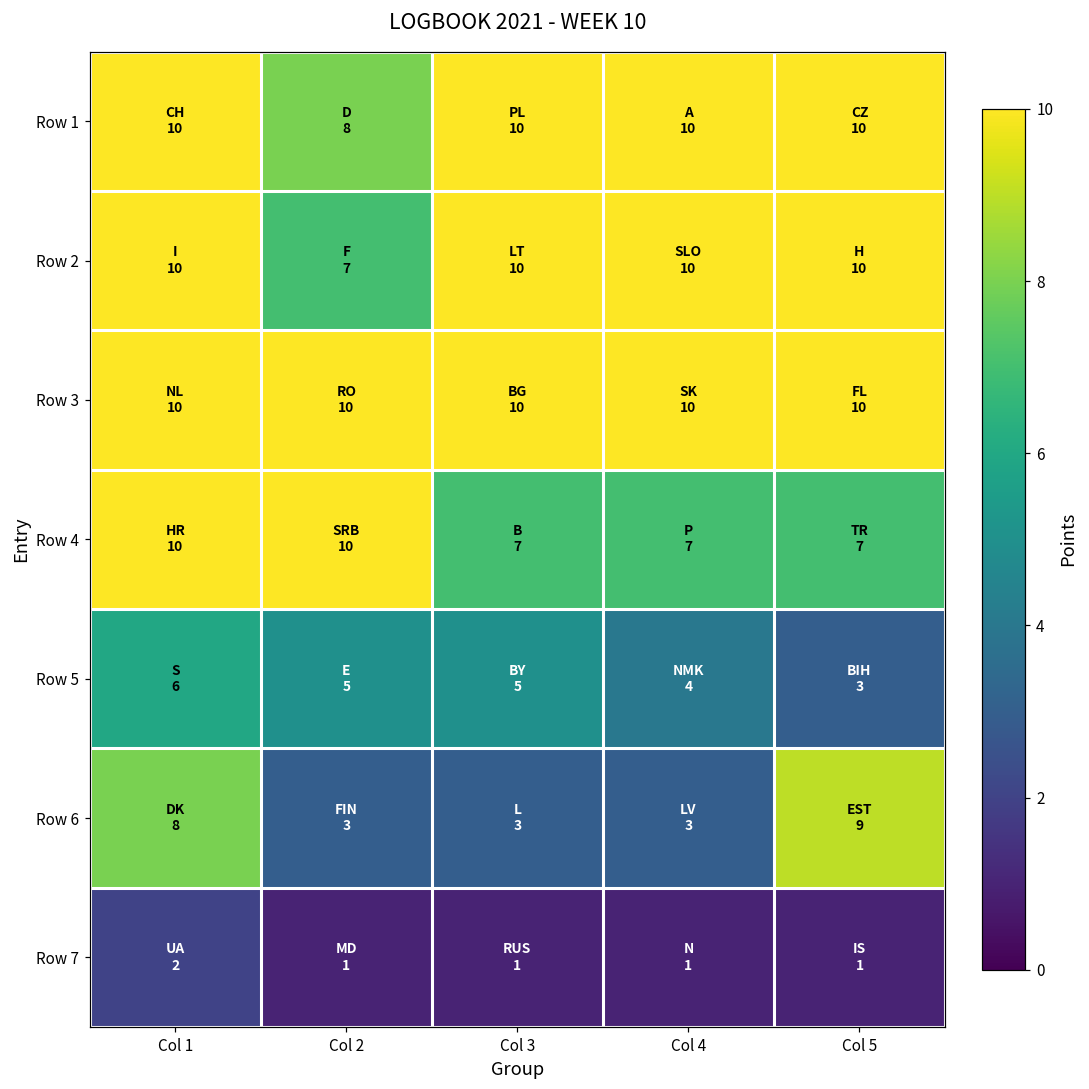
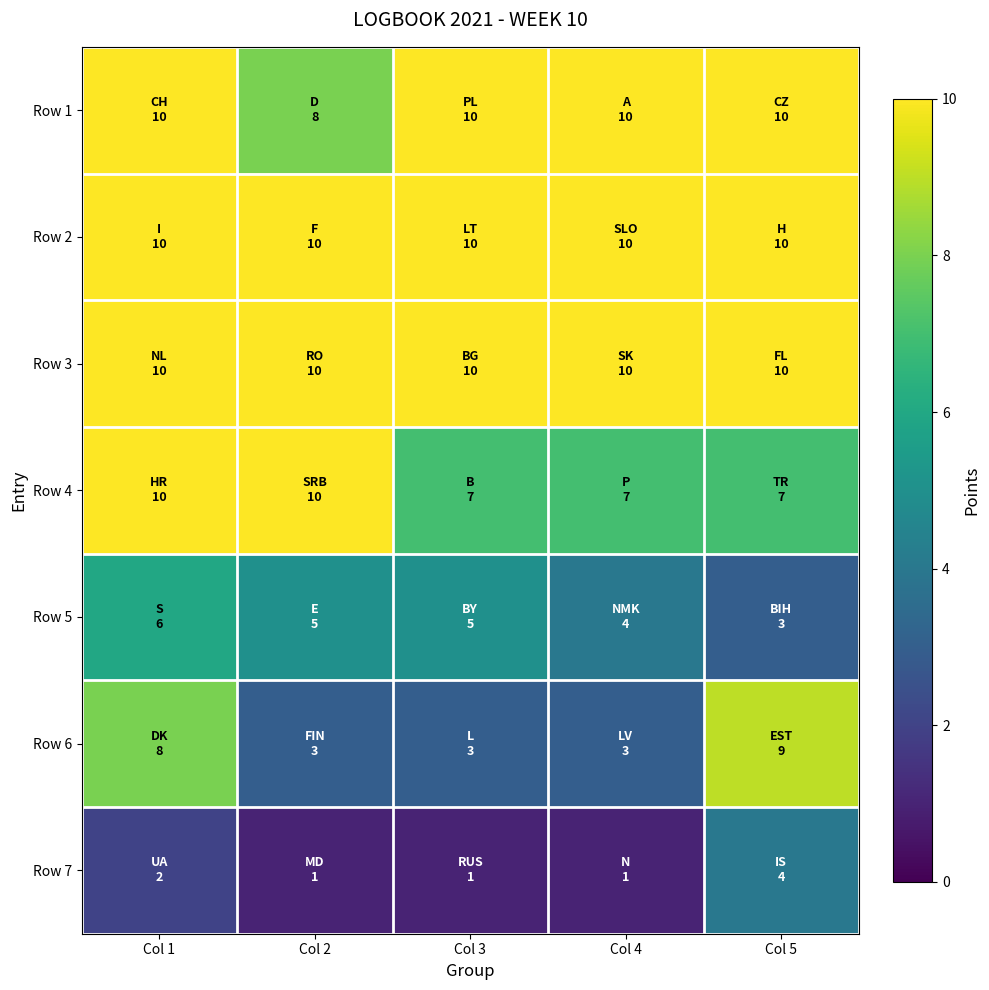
  {
    "Row 1": {
      "Col 1": 10,
      "Col 2": 8,
      "Col 3": 10,
      "Col 4": 10,
      "Col 5": 10
    },
    "Row 2": {
      "Col 1": 10,
-     "Col 2": 7,
+     "Col 2": 10,
      "Col 3": 10,
      "Col 4": 10,
      "Col 5": 10
    },
    "Row 3": {
      "Col 1": 10,
      "Col 2": 10,
      "Col 3": 10,
      "Col 4": 10,
      "Col 5": 10
    },
    "Row 4": {
      "Col 1": 10,
      "Col 2": 10,
      "Col 3": 7,
      "Col 4": 7,
      "Col 5": 7
    },
    "Row 5": {
      "Col 1": 6,
      "Col 2": 5,
      "Col 3": 5,
      "Col 4": 4,
      "Col 5": 3
    },
    "Row 6": {
      "Col 1": 8,
      "Col 2": 3,
      "Col 3": 3,
      "Col 4": 3,
      "Col 5": 9
    },
    "Row 7": {
      "Col 1": 2,
      "Col 2": 1,
      "Col 3": 1,
      "Col 4": 1,
-     "Col 5": 1
+     "Col 5": 4
    }
  }
